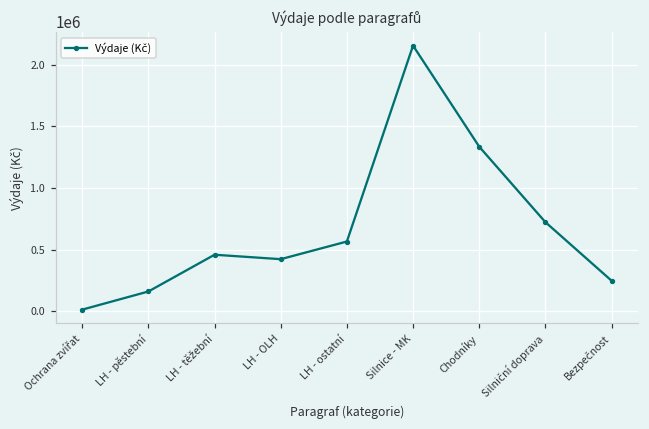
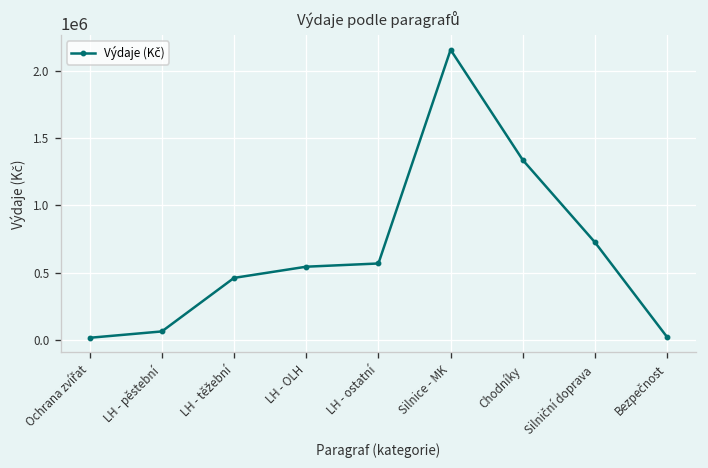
  {
    "Ochrana zvířat": 20000,
-   "LH - pěstební": 160000,
+   "LH - pěstební": 60000,
    "LH - těžební": 460000,
-   "LH - OLH": 420000,
+   "LH - OLH": 540000,
    "LH - ostatní": 570000,
    "Silnice - MK": 2160000,
    "Chodníky": 1340000,
    "Silniční doprava": 720000,
-   "Bezpečnost": 250000
+   "Bezpečnost": 20000
  }
